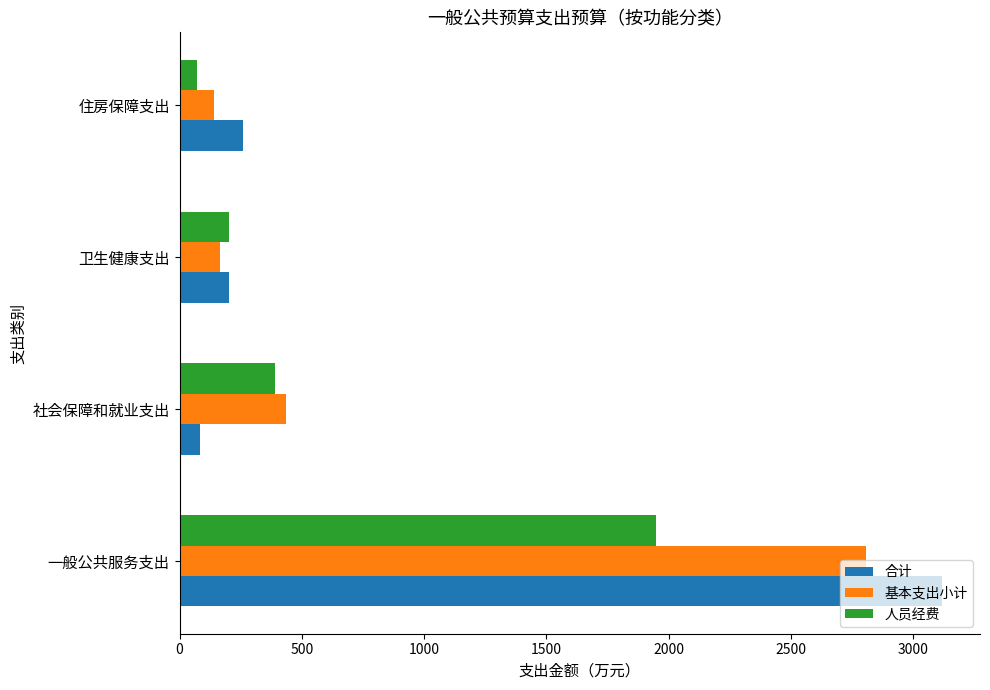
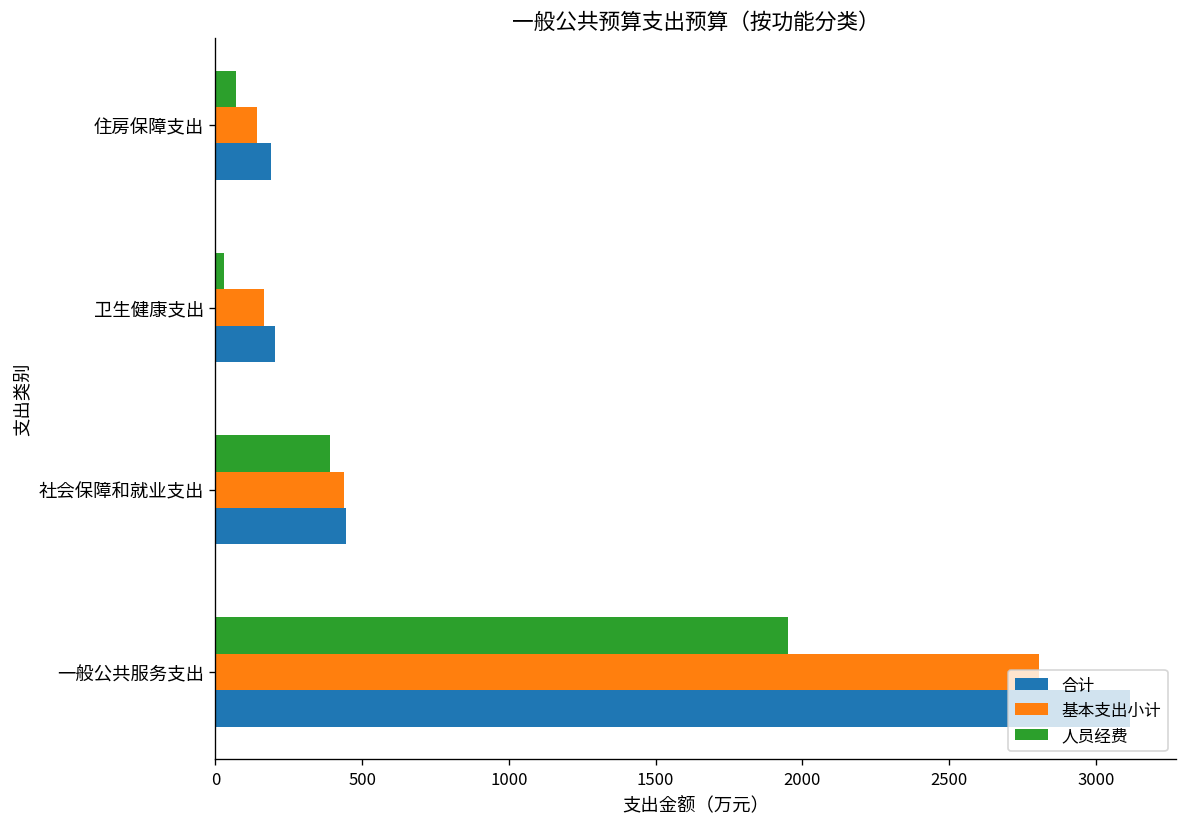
  {
    "合计": {
-     "住房保障支出": 260,
+     "住房保障支出": 190,
      "卫生健康支出": 200,
-     "社会保障和就业支出": 80
+     "社会保障和就业支出": 450
    },
    "基本支出小计": {
      "住房保障支出": 140,
      "卫生健康支出": 170,
      "社会保障和就业支出": 440
    },
    "人员经费": {
      "住房保障支出": 70,
-     "卫生健康支出": 200,
+     "卫生健康支出": 30,
      "社会保障和就业支出": 390,
      "一般公共服务支出": 1950
    }
  }
